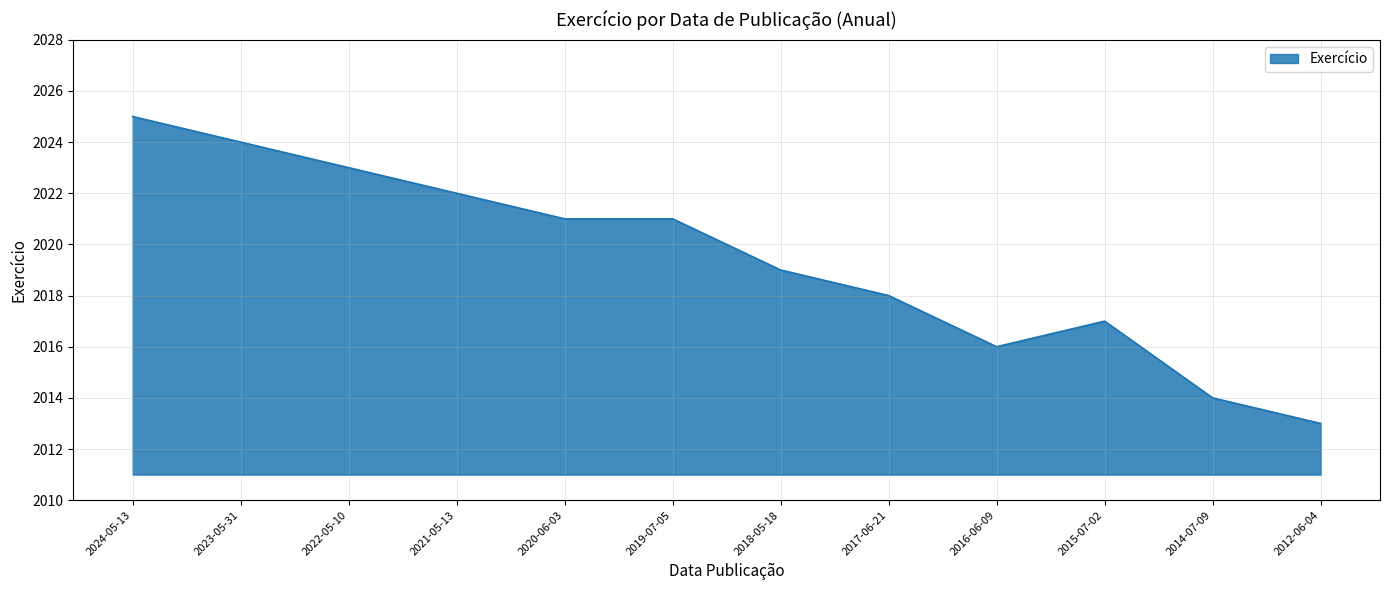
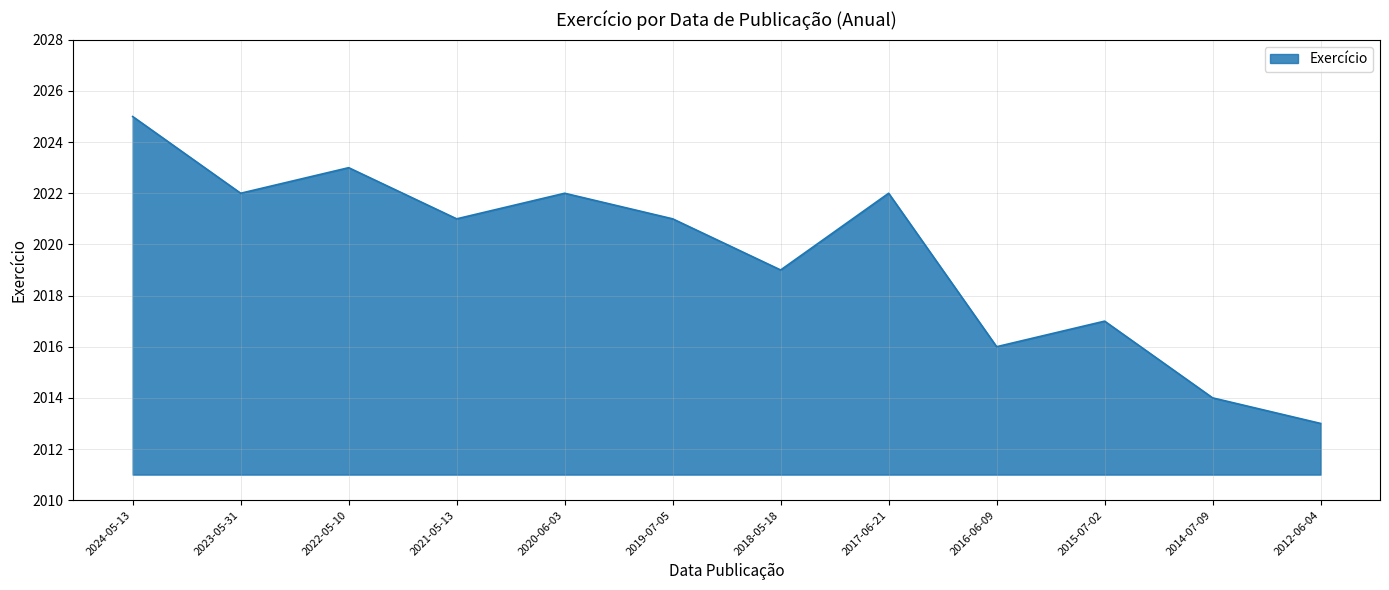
  {
    "2024-05-13": 2025,
-   "2023-05-31": 2024,
+   "2023-05-31": 2022,
    "2022-05-10": 2023,
-   "2021-05-13": 2022,
-   "2020-06-03": 2021,
+   "2021-05-13": 2021,
+   "2020-06-03": 2022,
    "2019-07-05": 2021,
    "2018-05-18": 2019,
-   "2017-06-21": 2018,
+   "2017-06-21": 2022,
    "2016-06-09": 2016,
    "2015-07-02": 2017,
    "2014-07-09": 2014,
    "2012-06-04": 2013
  }
